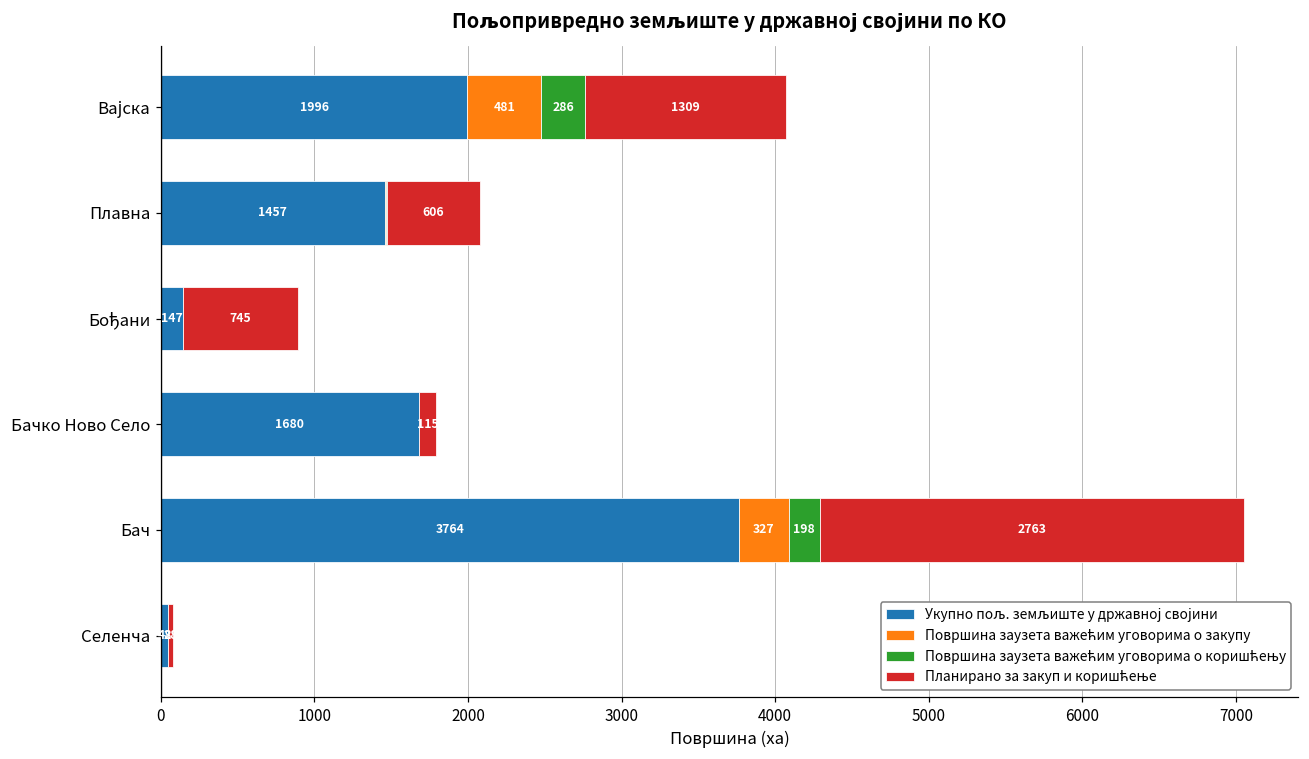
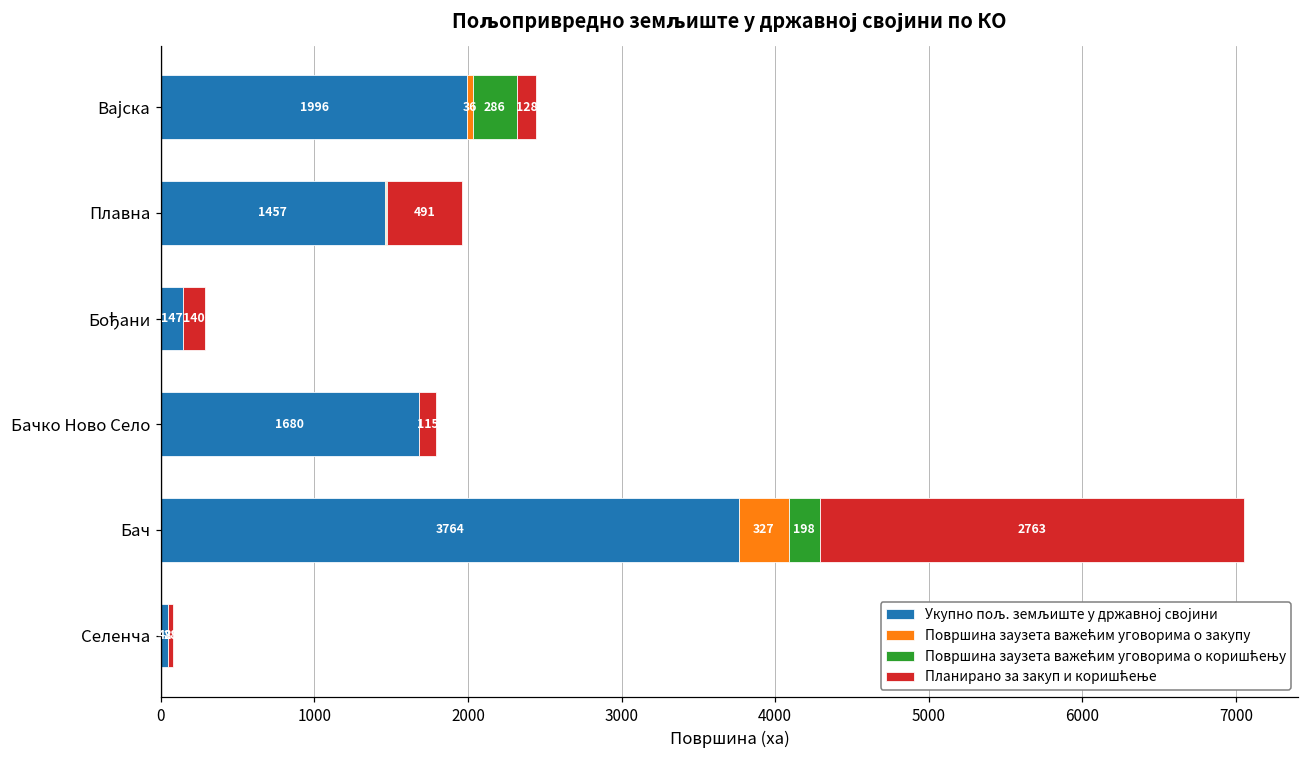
  {
    "Укупно пољ. земљиште у државној својини": {
      "Вајска": 1996,
      "Плавна": 1457,
      "Бођани": 147,
      "Бачко Ново Село": 1680,
      "Бач": 3764,
      "Селенча": 48
    },
    "Површина заузета важећим уговорима о закупу": {
-     "Вајска": 481,
+     "Вајска": 36,
      "Бач": 327
    },
    "Површина заузета важећим уговорима о коришћењу": {
      "Вајска": 286,
      "Бач": 198
    },
    "Планирано за закуп и коришћење": {
-     "Вајска": 1309,
-     "Плавна": 606,
-     "Бођани": 745,
+     "Вајска": 128,
+     "Плавна": 491,
+     "Бођани": 140,
      "Бачко Ново Село": 115,
      "Бач": 2763
    }
  }
